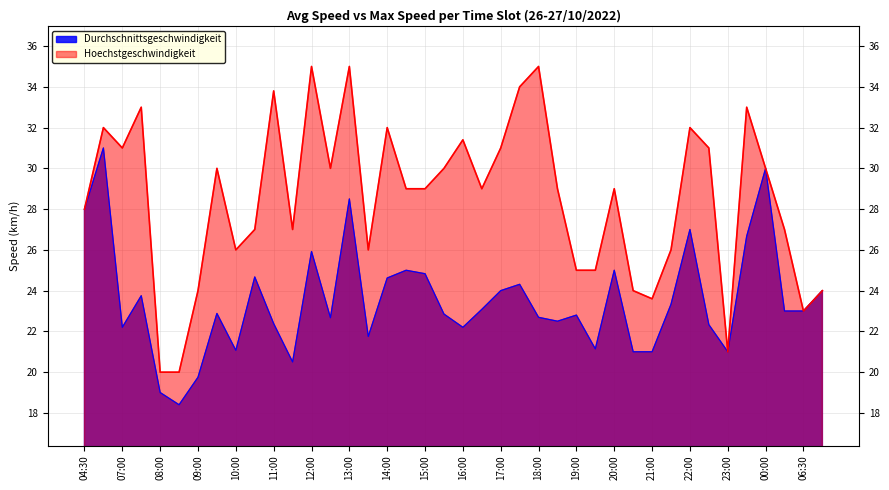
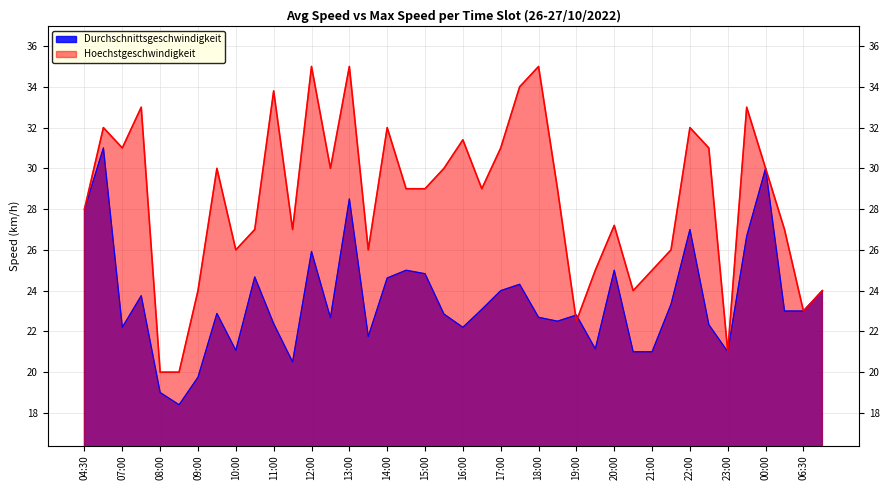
  {
    "Durchschnittsgeschwindigkeit": {
      "08:00": 19.0,
      "09:00": 19.8,
      "10:00": 21.1,
      "11:00": 22.4,
      "12:00": 25.9,
      "13:00": 28.5,
      "14:00": 24.6,
      "15:00": 24.8,
      "16:00": 22.2,
      "17:00": 24.0,
      "18:00": 22.7,
      "19:00": 22.8,
      "20:00": 25.0,
      "21:00": 21.0,
      "22:00": 27.0
    },
    "Hoechstgeschwindigkeit": {
      "08:00": 20.0,
      "09:00": 24.0,
      "10:00": 26.0,
      "11:00": 33.8,
      "12:00": 35.0,
      "13:00": 35.0,
      "14:00": 32.0,
      "15:00": 29.0,
      "16:00": 31.4,
      "17:00": 31.0,
      "18:00": 35.0,
-     "19:00": 25.0,
-     "20:00": 29.0,
-     "21:00": 23.6,
+     "19:00": 22.5,
+     "20:00": 27.2,
+     "21:00": 25.0,
      "22:00": 32.0
    }
  }
